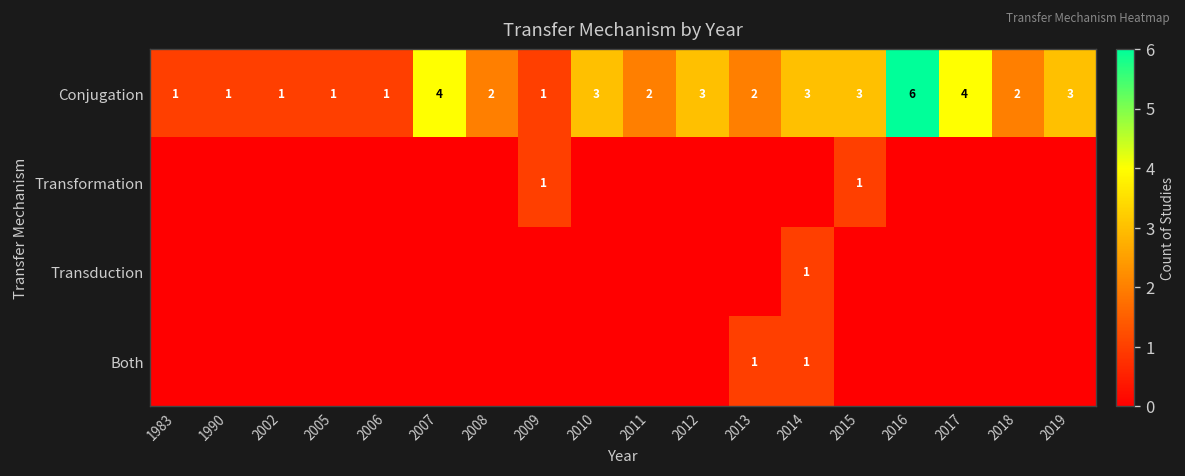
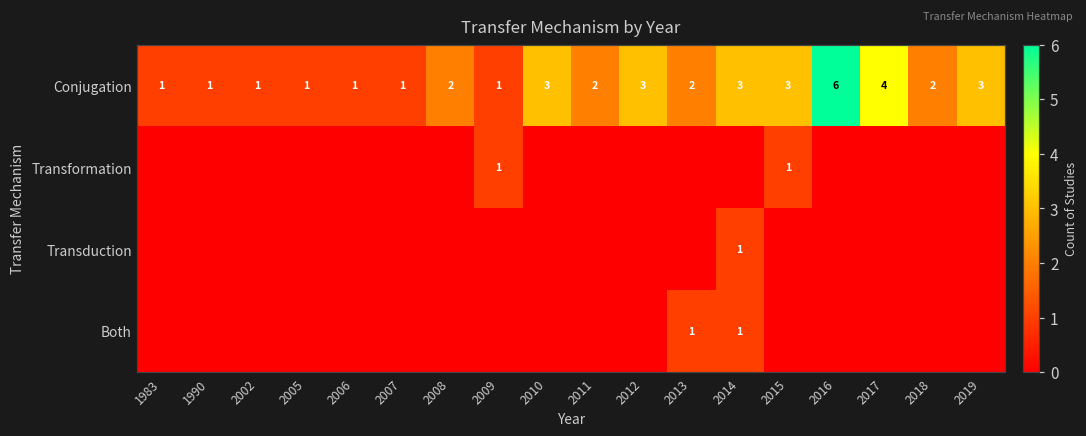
  {
    "Conjugation": {
      "1983": 1,
      "1990": 1,
      "2002": 1,
      "2005": 1,
      "2006": 1,
-     "2007": 4,
+     "2007": 1,
      "2008": 2,
      "2009": 1,
      "2010": 3,
      "2011": 2,
      "2012": 3,
      "2013": 2,
      "2014": 3,
      "2015": 3,
      "2016": 6,
      "2017": 4,
      "2018": 2,
      "2019": 3
    },
    "Transformation": {
      "2009": 1,
      "2015": 1
    },
    "Transduction": {
      "2014": 1
    },
    "Both": {
      "2013": 1,
      "2014": 1
    }
  }
